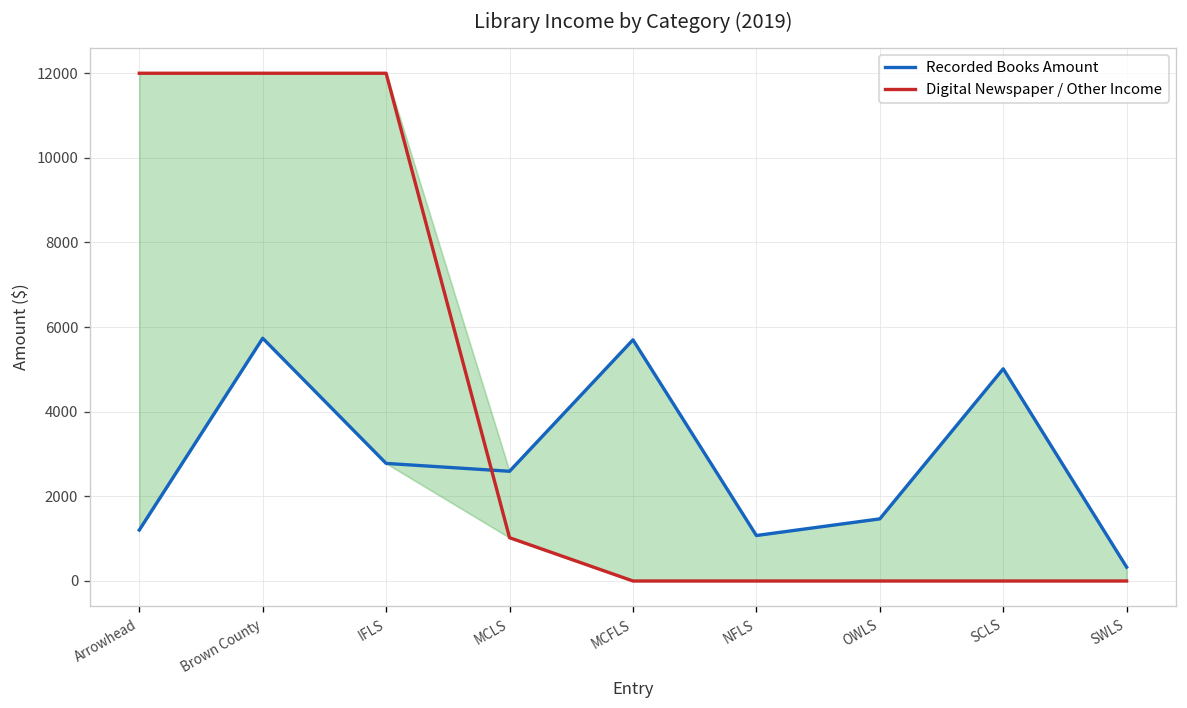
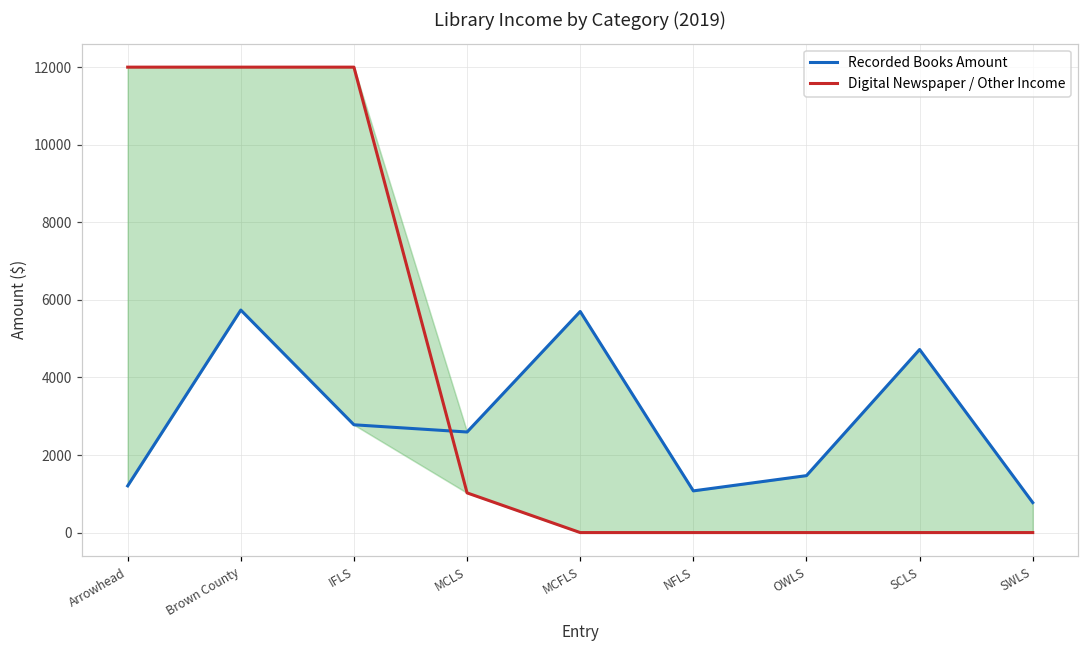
  {
    "Recorded Books Amount": {
      "Arrowhead": 1200,
      "Brown County": 5700,
      "IFLS": 2800,
-     "SCLS": 5000,
-     "SWLS": 300
+     "SCLS": 4700,
+     "SWLS": 800
    },
    "Digital Newspaper / Other Income": {
      "MCLS": 1000,
      "MCFLS": 0,
      "NFLS": 0,
      "OWLS": 0,
      "SCLS": 0,
      "SWLS": 0
    }
  }
